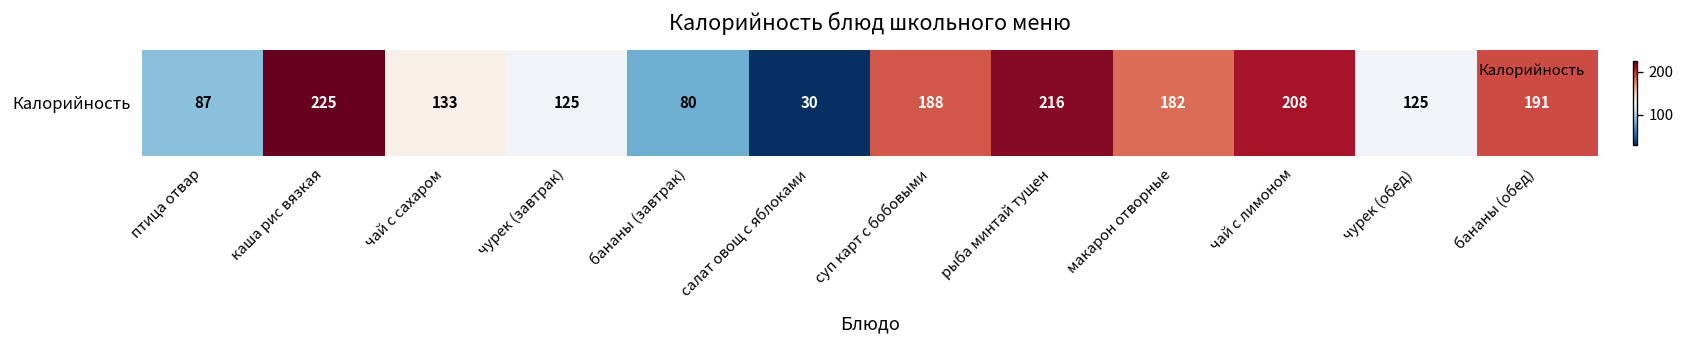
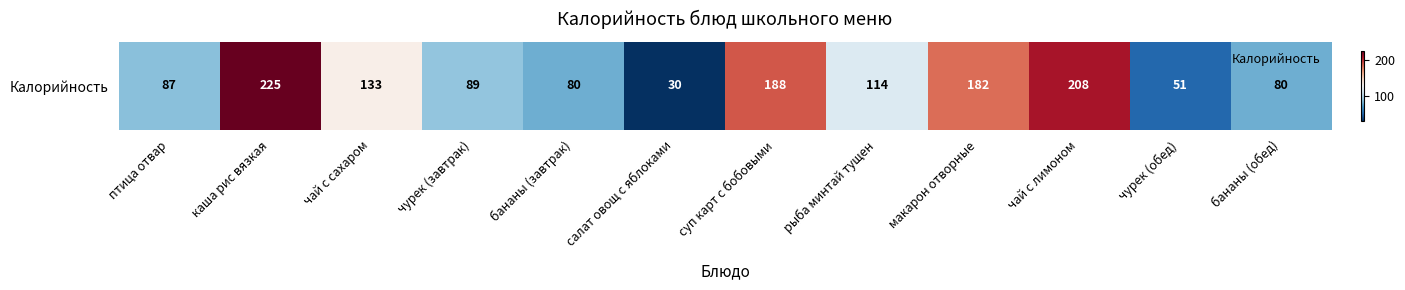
  {
    "Калорийность": {
      "птица отвар": 87,
      "каша рис вязкая": 225,
      "чай с сахаром": 133,
-     "чурек (завтрак)": 125,
+     "чурек (завтрак)": 89,
      "бананы (завтрак)": 80,
      "салат овощ с яблоками": 30,
      "суп карт с бобовыми": 188,
-     "рыба минтай тущен": 216,
+     "рыба минтай тущен": 114,
      "макарон отворные": 182,
      "чай с лимоном": 208,
-     "чурек (обед)": 125,
-     "бананы (обед)": 191
+     "чурек (обед)": 51,
+     "бананы (обед)": 80
    }
  }
